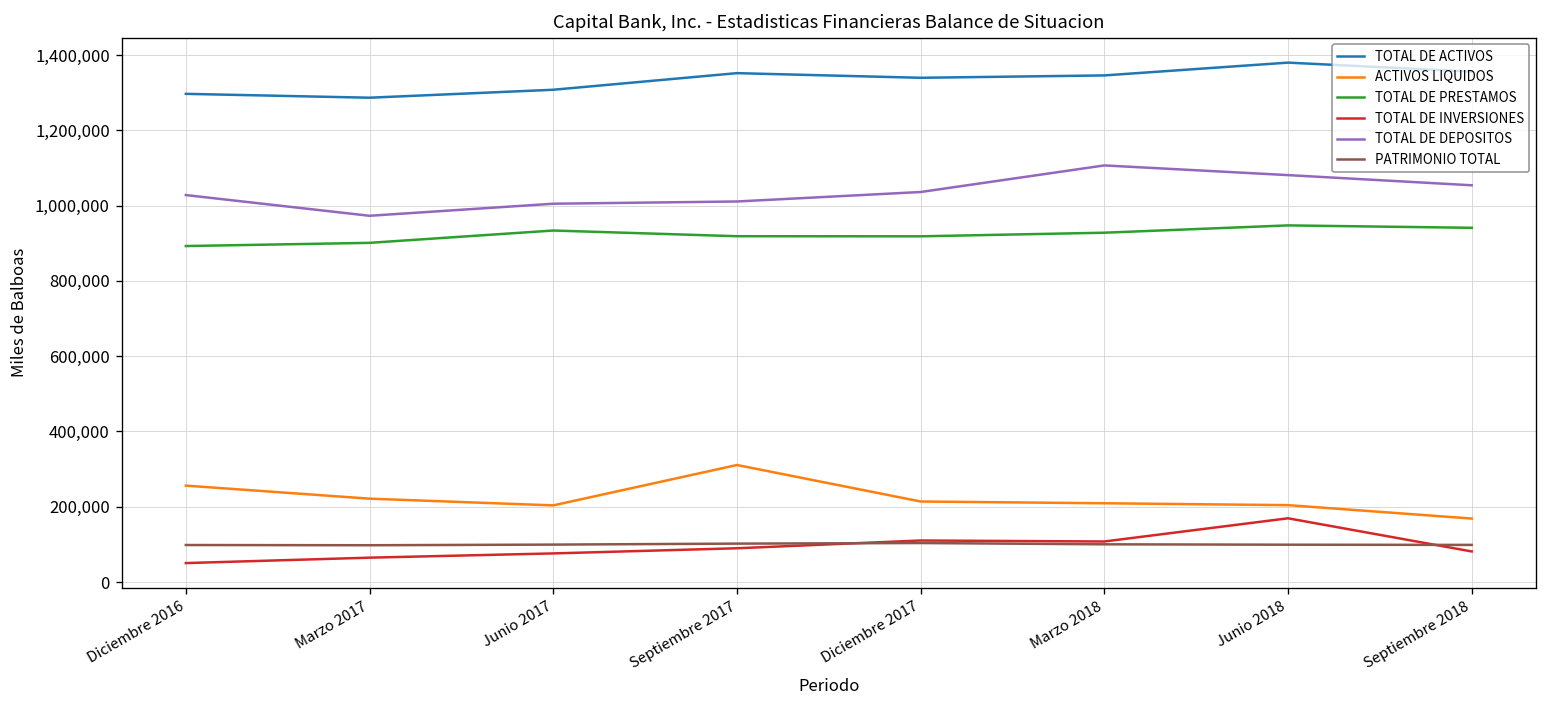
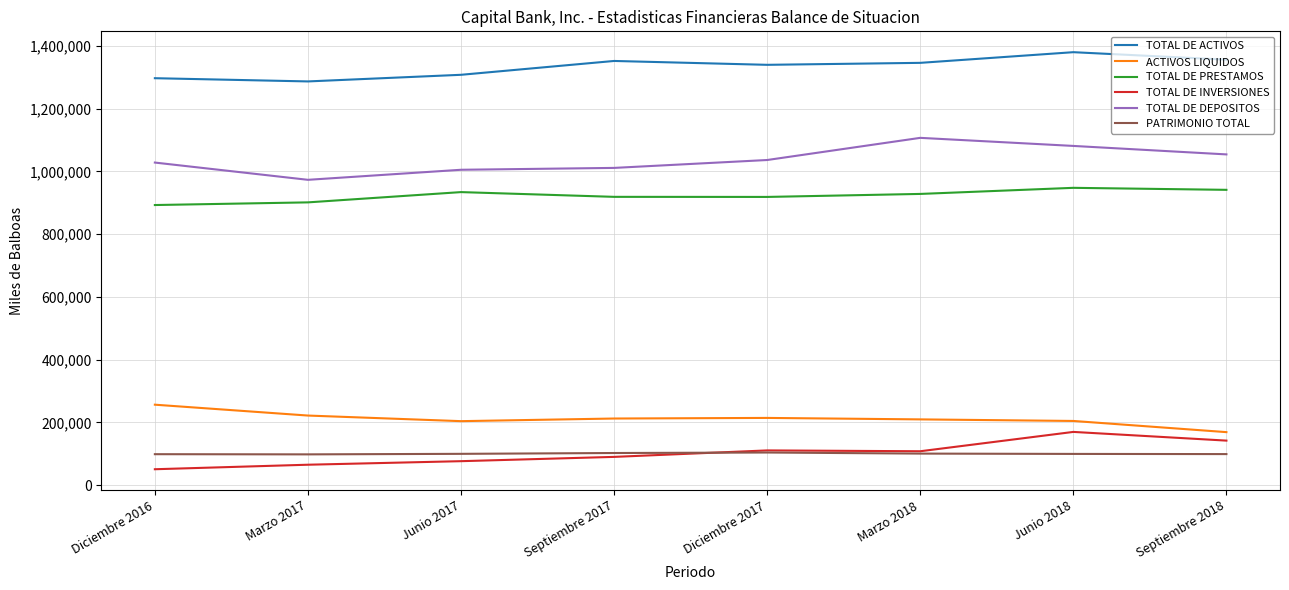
  {
    "TOTAL DE ACTIVOS": {
      "Diciembre 2016": "1,300,000",
      "Marzo 2017": "1,290,000",
      "Junio 2017": "1,310,000",
      "Septiembre 2017": "1,350,000",
      "Diciembre 2017": "1,340,000",
      "Marzo 2018": "1,350,000",
      "Junio 2018": "1,380,000"
    },
    "ACTIVOS LIQUIDOS": {
      "Diciembre 2016": "260,000",
      "Marzo 2017": "220,000",
      "Junio 2017": "200,000",
-     "Septiembre 2017": "310,000",
+     "Septiembre 2017": "210,000",
      "Diciembre 2017": "210,000",
      "Marzo 2018": "210,000",
      "Junio 2018": "200,000",
      "Septiembre 2018": "170,000"
    },
    "TOTAL DE PRESTAMOS": {
      "Diciembre 2016": "890,000",
      "Marzo 2017": "900,000",
      "Junio 2017": "930,000",
      "Septiembre 2017": "920,000",
      "Diciembre 2017": "920,000",
      "Marzo 2018": "930,000",
      "Junio 2018": "950,000",
      "Septiembre 2018": "940,000"
    },
    "TOTAL DE INVERSIONES": {
      "Diciembre 2016": "50,000",
      "Marzo 2017": "60,000",
      "Junio 2017": "80,000",
      "Septiembre 2017": "90,000",
      "Junio 2018": "170,000",
-     "Septiembre 2018": "80,000"
+     "Septiembre 2018": "140,000"
    },
    "TOTAL DE DEPOSITOS": {
      "Diciembre 2016": "1,030,000",
      "Marzo 2017": "970,000",
      "Junio 2017": "1,000,000",
      "Septiembre 2017": "1,010,000",
      "Diciembre 2017": "1,040,000",
      "Marzo 2018": "1,110,000",
      "Junio 2018": "1,080,000",
      "Septiembre 2018": "1,050,000"
    },
    "PATRIMONIO TOTAL": {
      "Diciembre 2016": "100,000",
      "Marzo 2017": "100,000",
      "Junio 2017": "100,000",
      "Septiembre 2017": "100,000",
      "Junio 2018": "100,000",
      "Septiembre 2018": "100,000"
    }
  }
